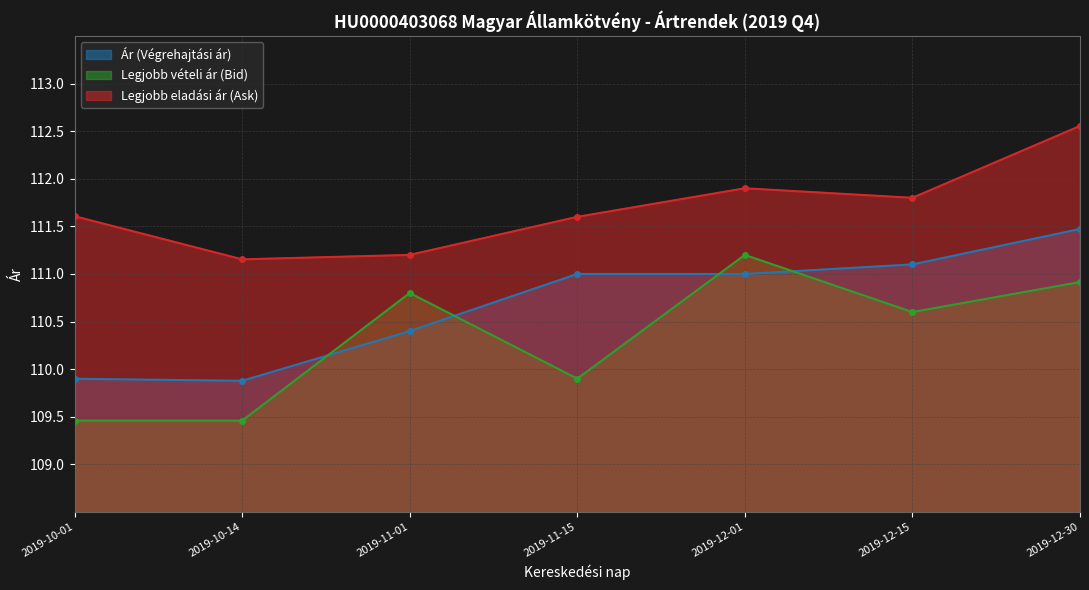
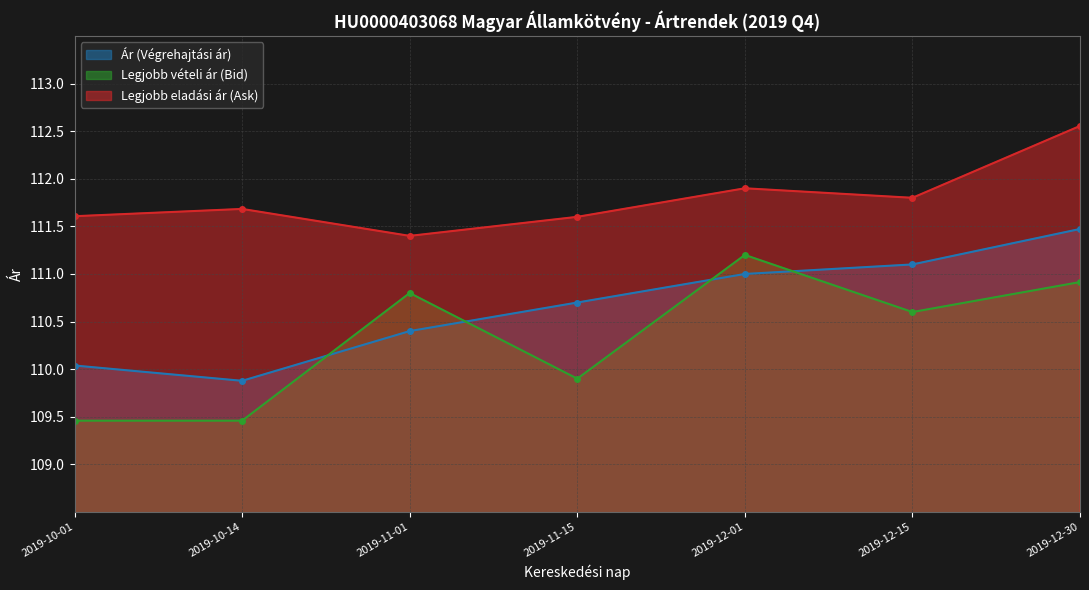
  {
    "Ár (Végrehajtási ár)": {
-     "2019-10-01": 109.9,
+     "2019-10-01": 110.0,
      "2019-10-14": 109.9,
      "2019-11-01": 110.4,
-     "2019-11-15": 111.0,
+     "2019-11-15": 110.7,
      "2019-12-01": 111.0,
      "2019-12-15": 111.1,
      "2019-12-30": 111.5
    },
    "Legjobb vételi ár (Bid)": {
      "2019-10-01": 109.5,
      "2019-10-14": 109.5,
      "2019-11-01": 110.8,
      "2019-11-15": 109.9,
      "2019-12-01": 111.2,
      "2019-12-15": 110.6,
      "2019-12-30": 110.9
    },
    "Legjobb eladási ár (Ask)": {
      "2019-10-01": 111.6,
-     "2019-10-14": 111.2,
-     "2019-11-01": 111.2,
+     "2019-10-14": 111.7,
+     "2019-11-01": 111.4,
      "2019-11-15": 111.6,
      "2019-12-01": 111.9,
      "2019-12-15": 111.8,
      "2019-12-30": 112.6
    }
  }
